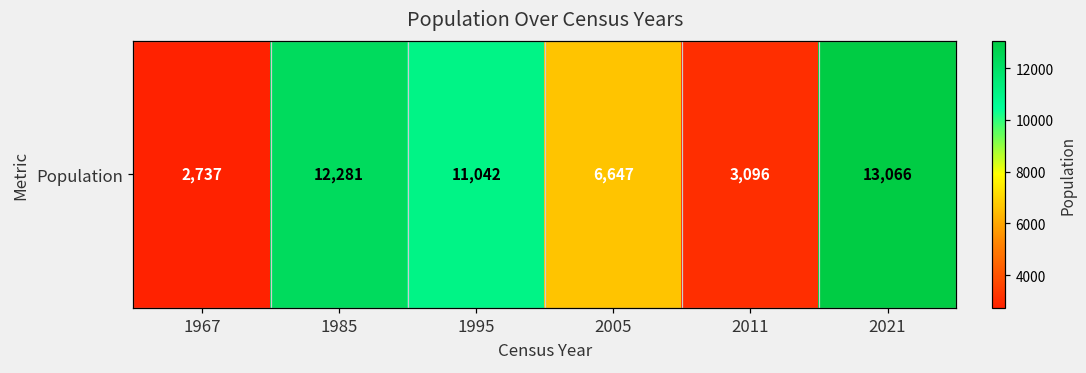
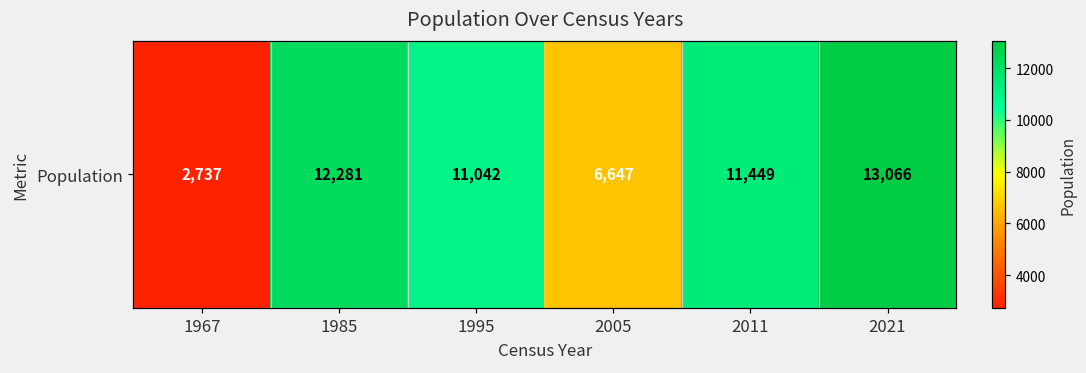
  {
    "Population": {
      "1967": "2,737",
      "1985": "12,281",
      "1995": "11,042",
      "2005": "6,647",
-     "2011": "3,096",
+     "2011": "11,449",
      "2021": "13,066"
    }
  }
